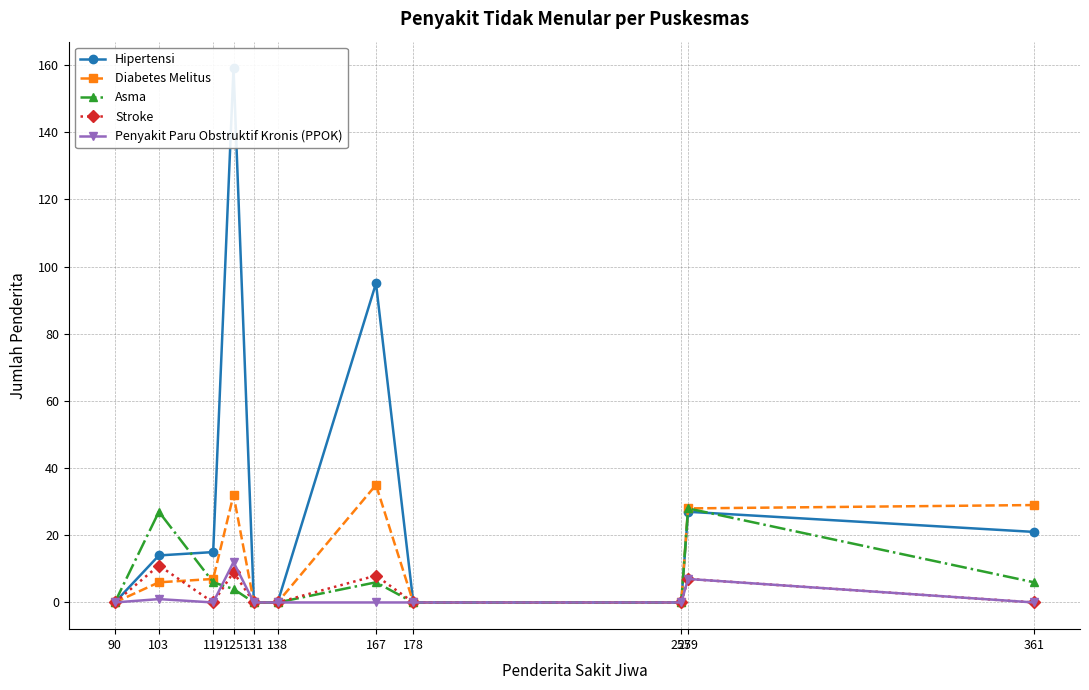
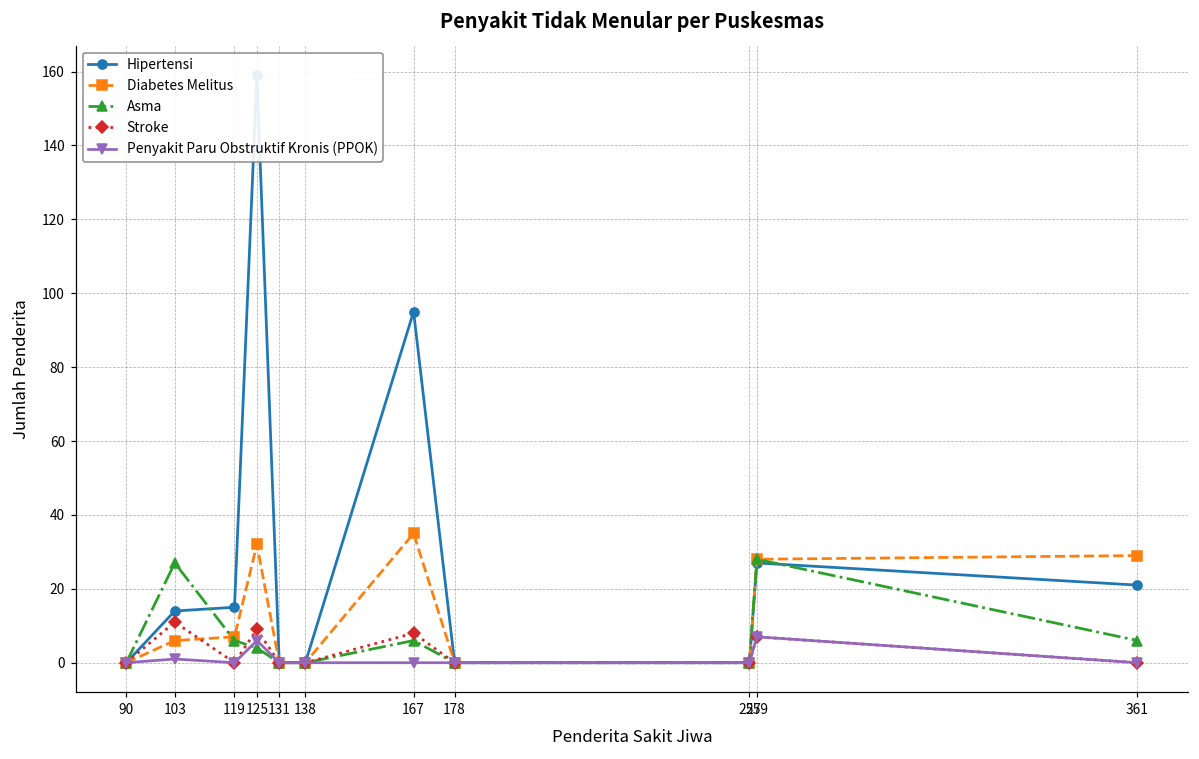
  {
    "Hipertensi": {
      "103": 14,
      "119": 15,
      "167": 95,
      "361": 21
    },
    "Diabetes Melitus": {
      "103": 6,
      "119": 7,
      "125": 32,
      "167": 35,
      "361": 29
    },
    "Asma": {
      "103": 27,
      "119": 6,
      "125": 4,
      "167": 6,
      "361": 6
    },
    "Stroke": {
      "103": 11,
      "125": 9,
      "167": 8
    },
    "Penyakit Paru Obstruktif Kronis (PPOK)": {
      "103": 1,
-     "125": 12,
+     "125": 6,
      "167": 0
    }
  }
